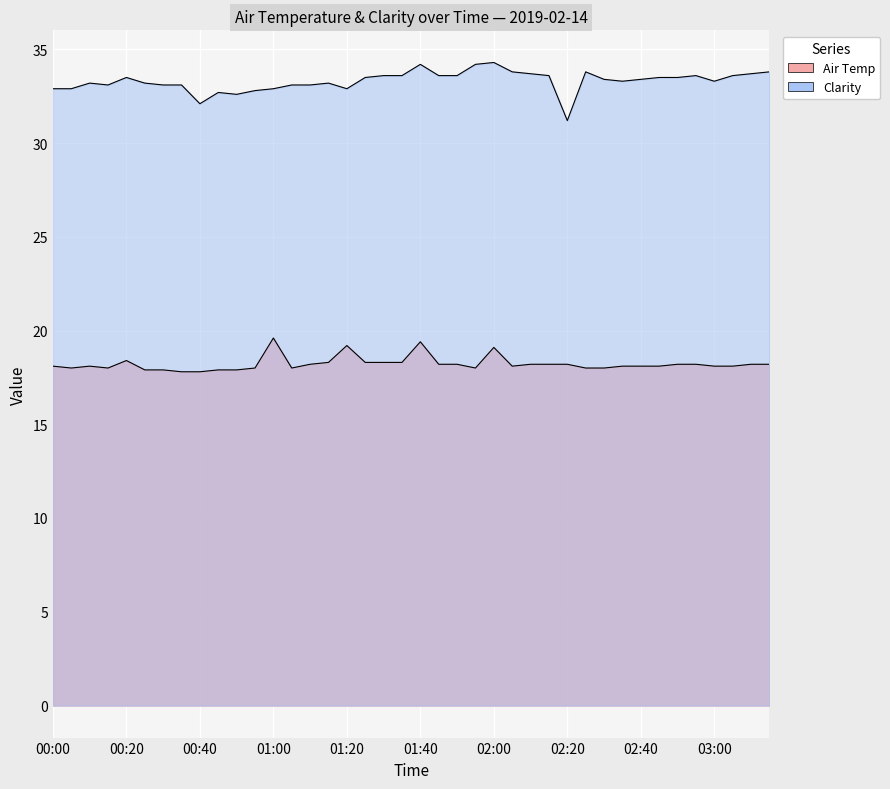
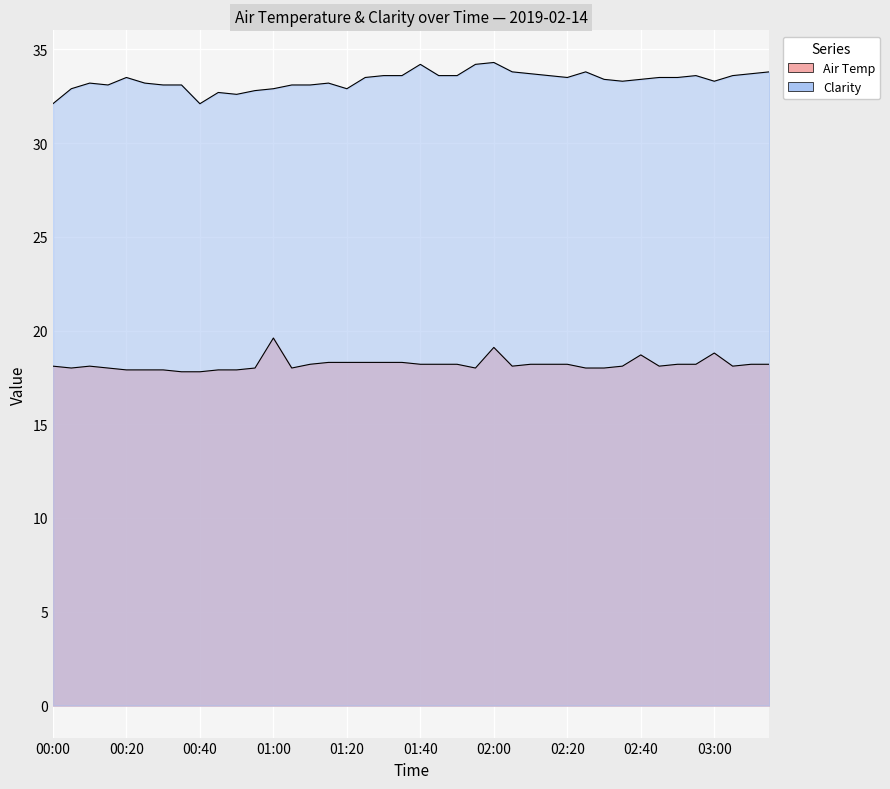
  {
    "Air Temp": {
      "00:00": 18.1,
-     "00:20": 18.4,
+     "00:20": 17.9,
      "00:40": 17.8,
      "01:00": 19.6,
-     "01:20": 19.2,
-     "01:40": 19.4,
+     "01:20": 18.3,
+     "01:40": 18.2,
      "02:00": 19.1,
      "02:20": 18.2,
-     "02:40": 18.1,
-     "03:00": 18.1
+     "02:40": 18.7,
+     "03:00": 18.8
    },
    "Clarity": {
-     "00:00": 32.9,
+     "00:00": 32.1,
      "00:20": 33.5,
      "00:40": 32.1,
      "01:00": 32.9,
      "01:20": 32.9,
      "01:40": 34.2,
      "02:00": 34.3,
-     "02:20": 31.2,
+     "02:20": 33.5,
      "02:40": 33.4,
      "03:00": 33.3
    }
  }
